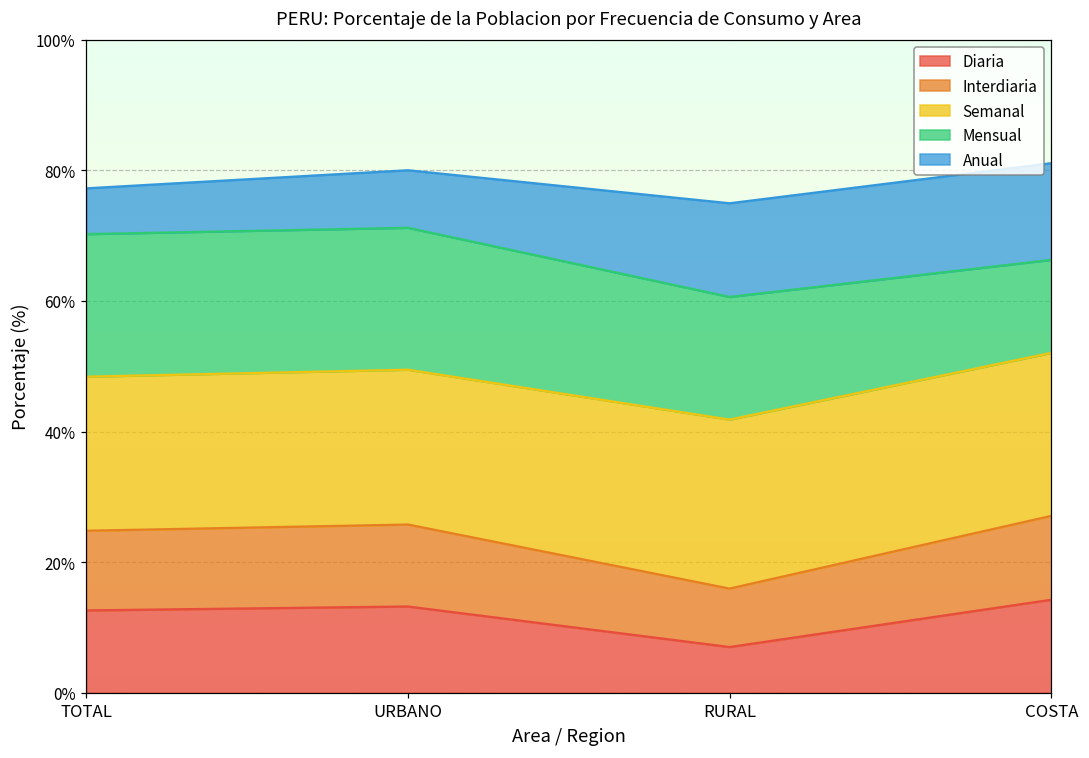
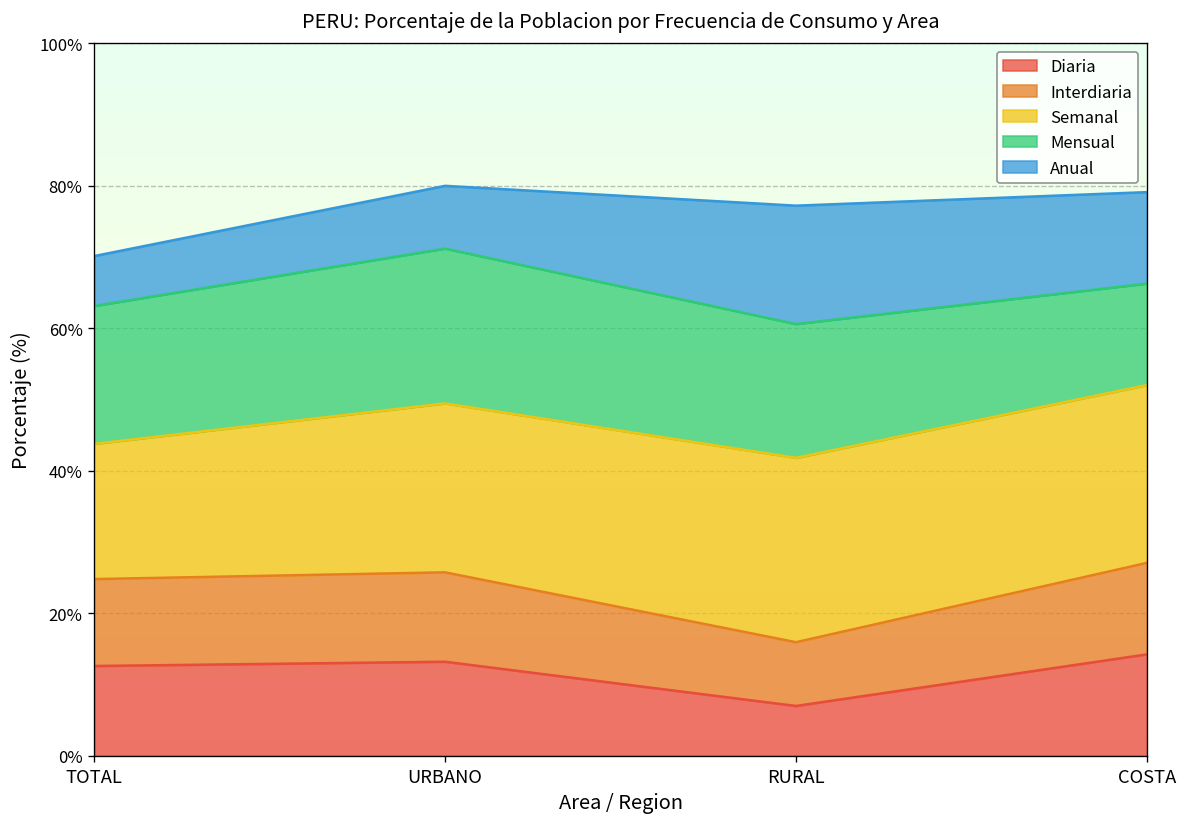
  {
    "Semanal": {
-     "TOTAL": "24%",
+     "TOTAL": "19%",
      "URBANO": "24%",
      "RURAL": "26%",
      "COSTA": "25%"
    },
    "Mensual": {
-     "TOTAL": "22%",
+     "TOTAL": "19%",
      "URBANO": "22%",
      "RURAL": "19%",
      "COSTA": "14%"
    },
    "Anual": {
      "TOTAL": "7%",
      "URBANO": "9%",
-     "RURAL": "14%",
-     "COSTA": "15%"
+     "RURAL": "17%",
+     "COSTA": "13%"
    }
  }
